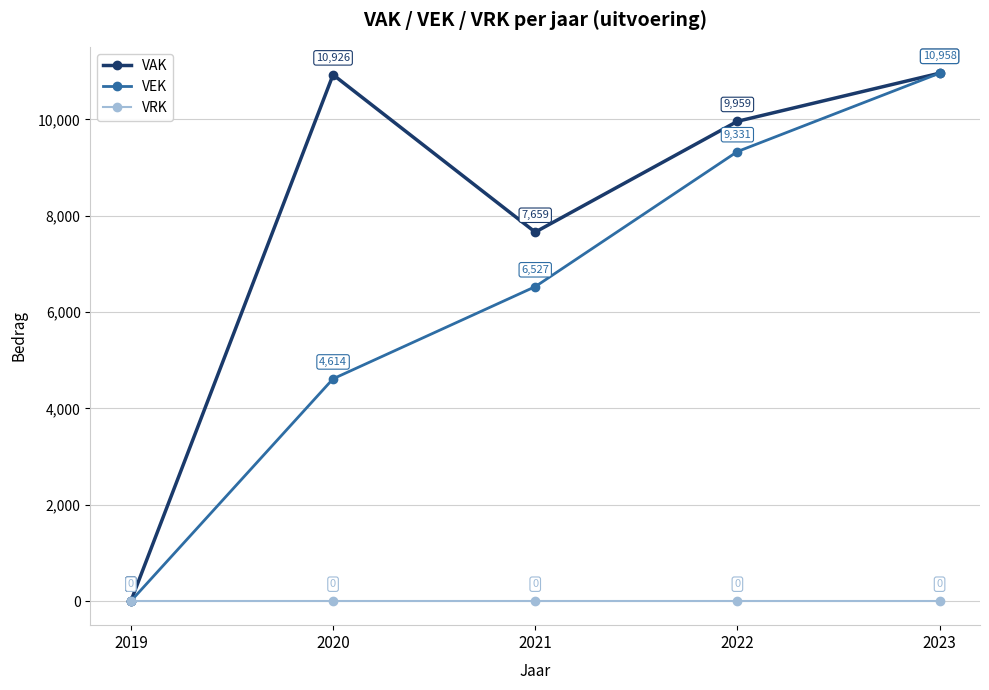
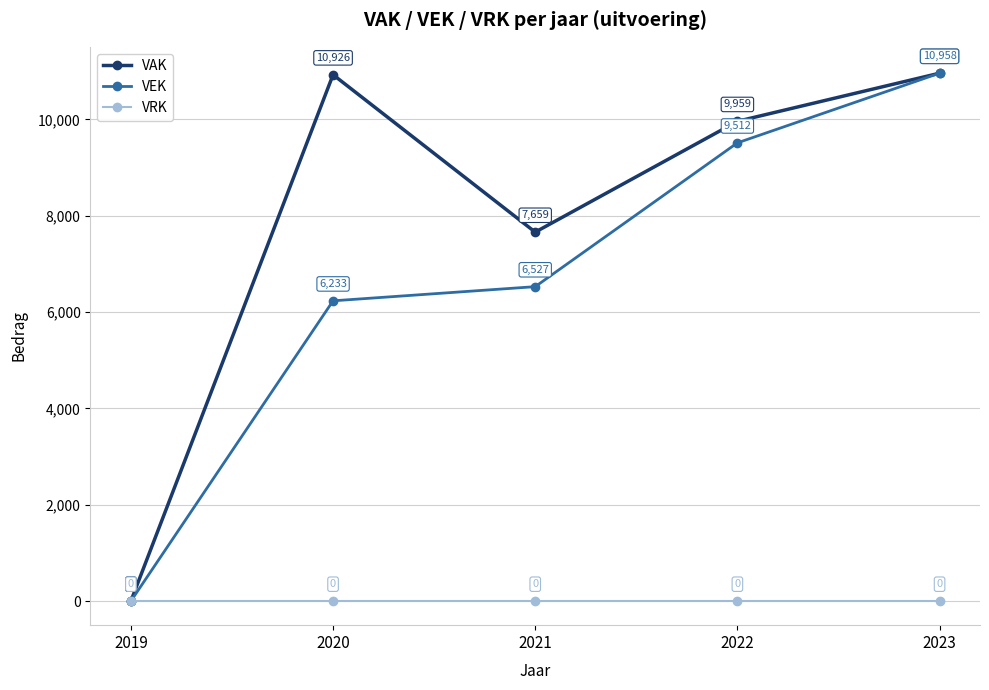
  {
    "VEK": {
-     "2020": "4,614",
-     "2022": "9,331"
+     "2020": "6,233",
+     "2022": "9,512"
    }
  }
